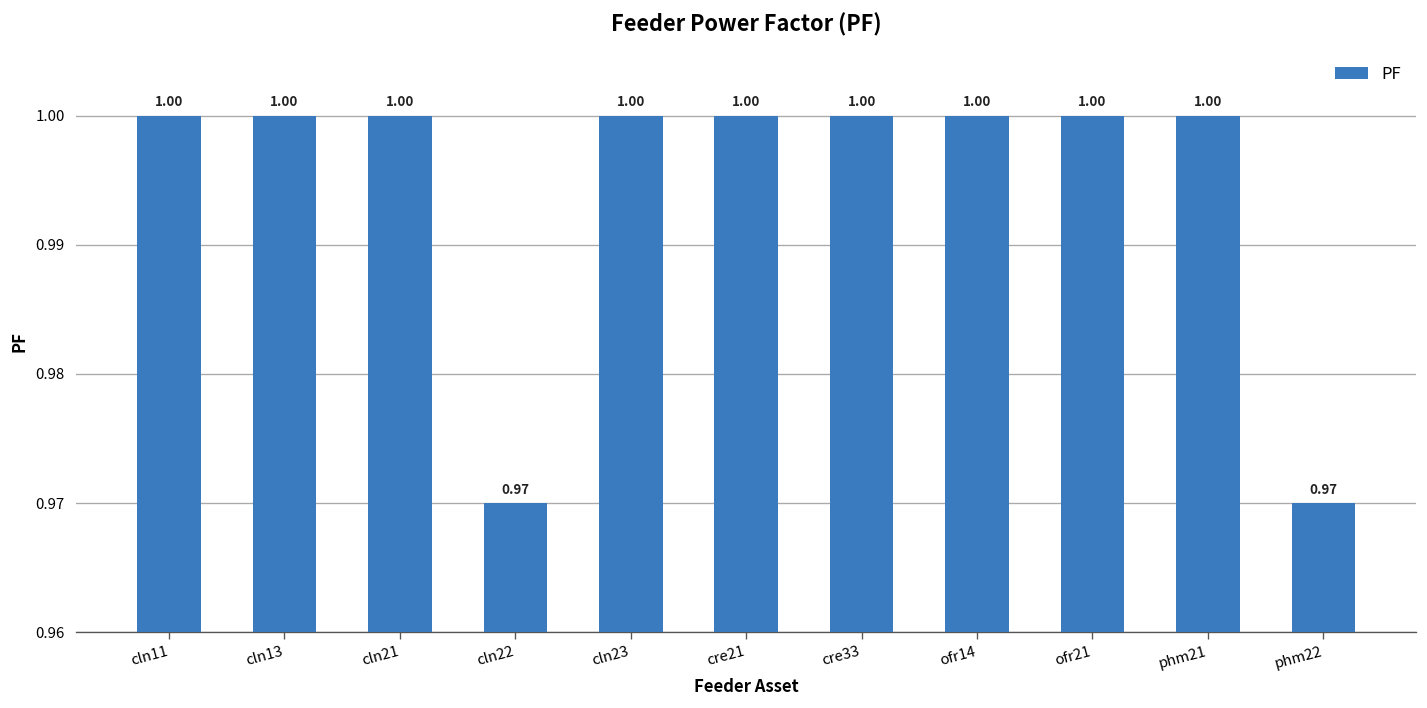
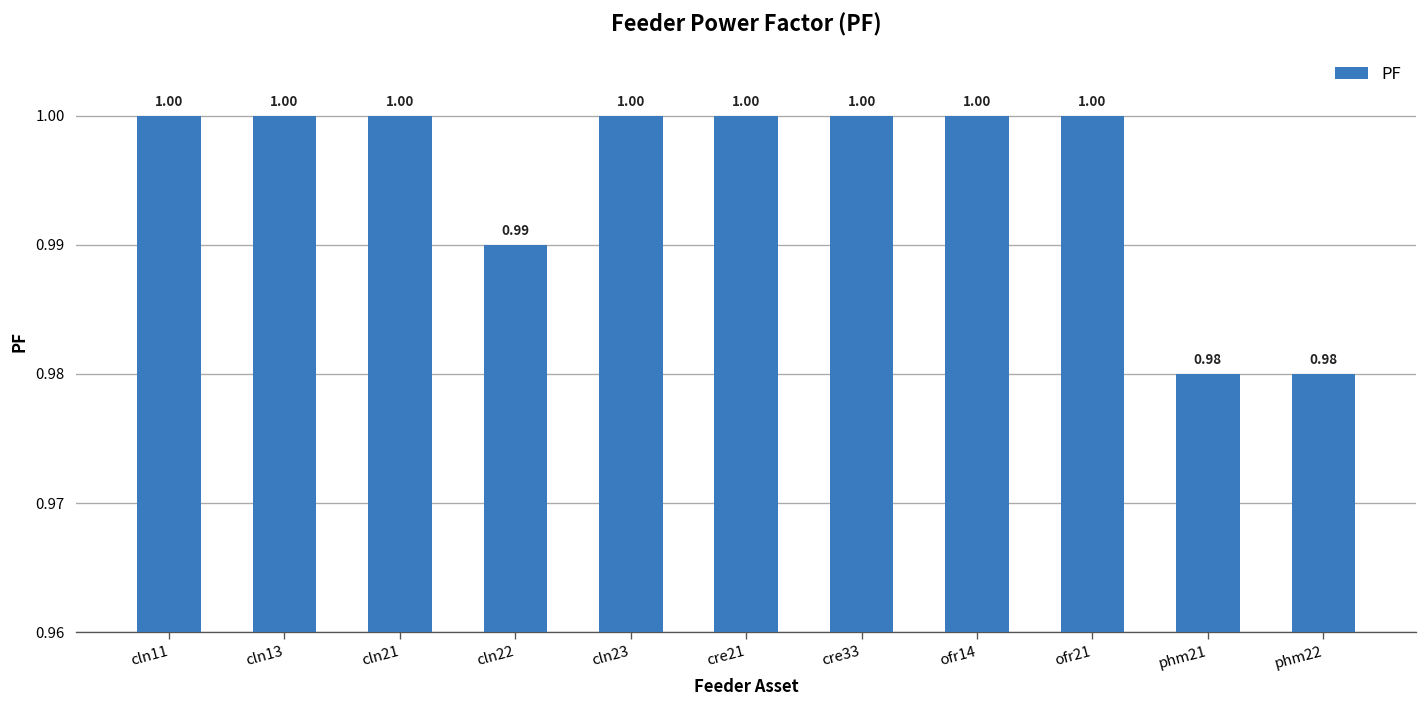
  {
    "cln11": 1.00,
    "cln13": 1.00,
    "cln21": 1.00,
-   "cln22": 0.97,
+   "cln22": 0.99,
    "cln23": 1.00,
    "cre21": 1.00,
    "cre33": 1.00,
    "ofr14": 1.00,
    "ofr21": 1.00,
-   "phm21": 1.00,
-   "phm22": 0.97
+   "phm21": 0.98,
+   "phm22": 0.98
  }
